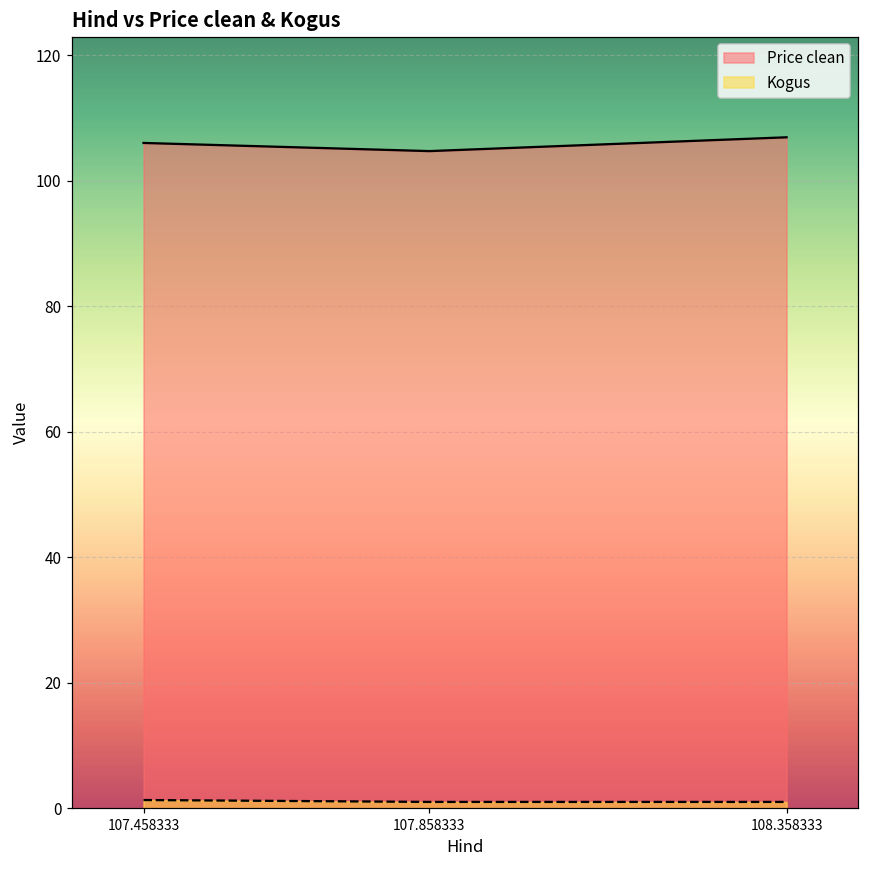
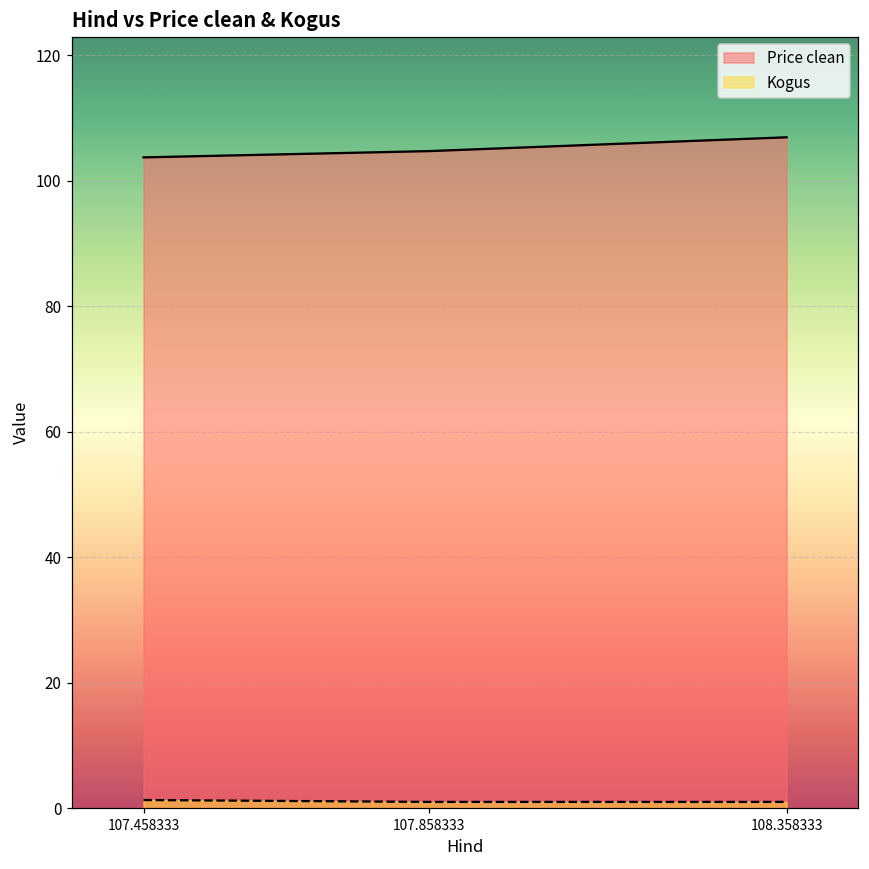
  {
    "Price clean": {
-     "107.458333": 106,
+     "107.458333": 104,
      "107.858333": 105,
      "108.358333": 107
    },
    "Kogus": {
      "107.458333": 1,
      "107.858333": 1,
      "108.358333": 1
    }
  }
